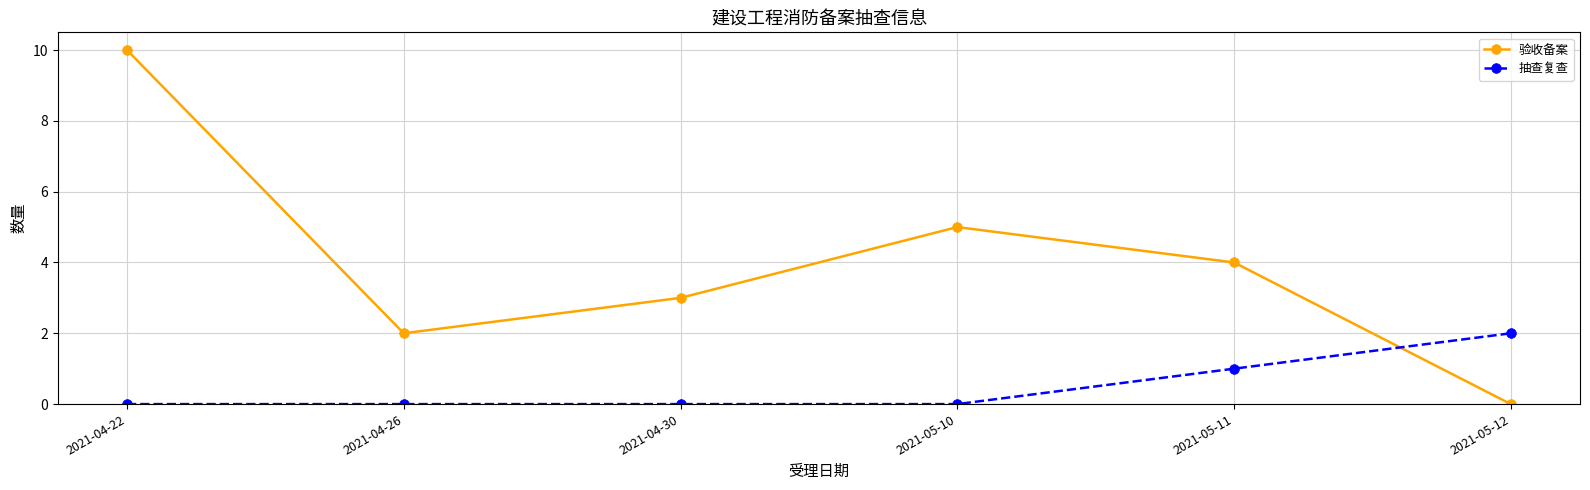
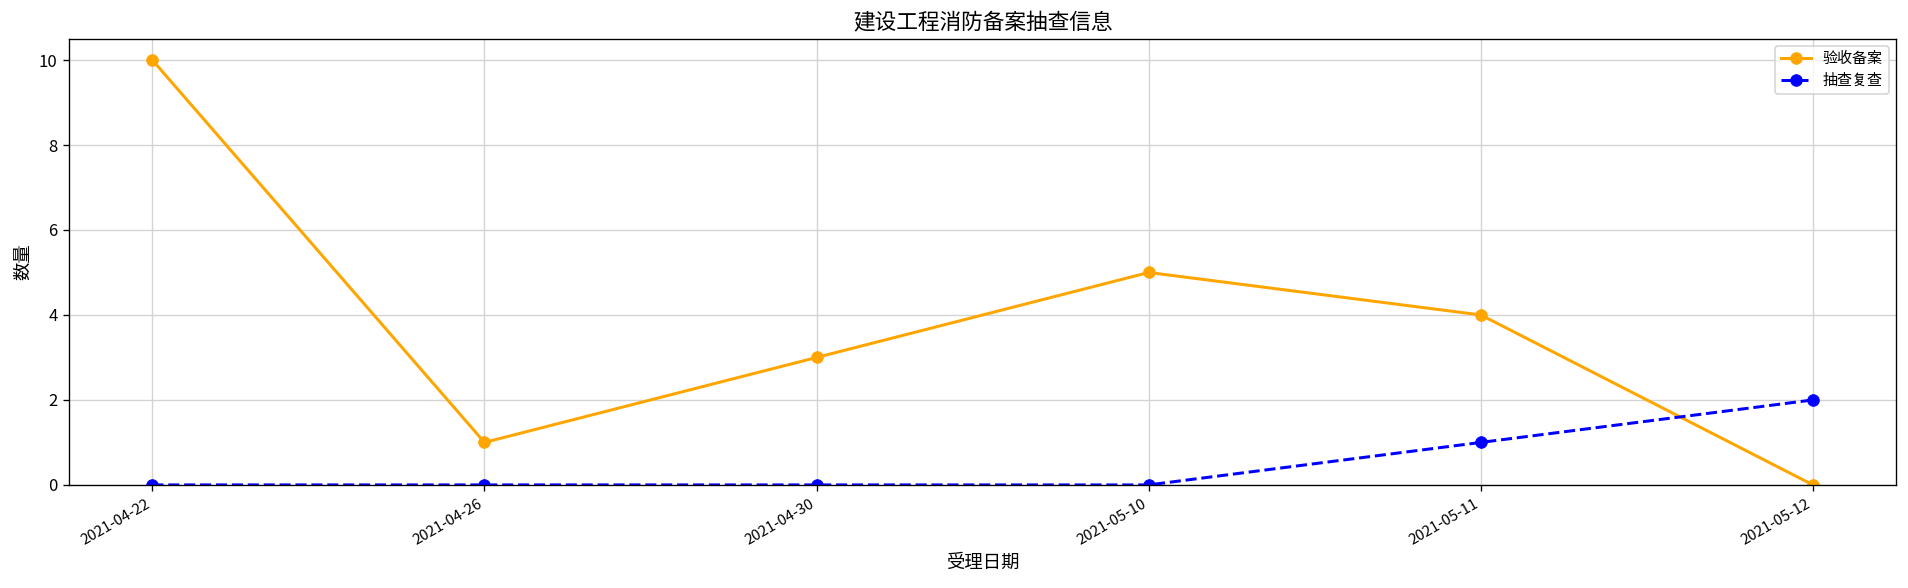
  {
    "验收备案": {
      "2021-04-22": 10,
-     "2021-04-26": 2,
+     "2021-04-26": 1,
      "2021-04-30": 3,
      "2021-05-10": 5,
      "2021-05-11": 4,
      "2021-05-12": 0
    },
    "抽查复查": {
      "2021-04-22": 0,
      "2021-04-26": 0,
      "2021-04-30": 0,
      "2021-05-10": 0,
      "2021-05-11": 1,
      "2021-05-12": 2
    }
  }
